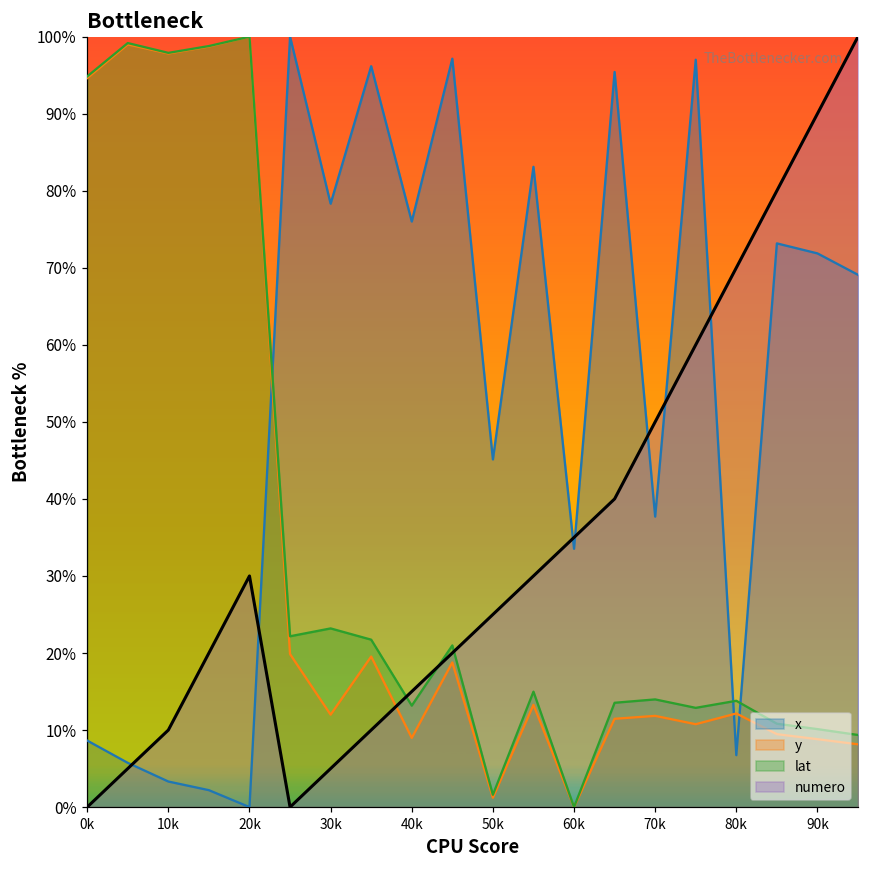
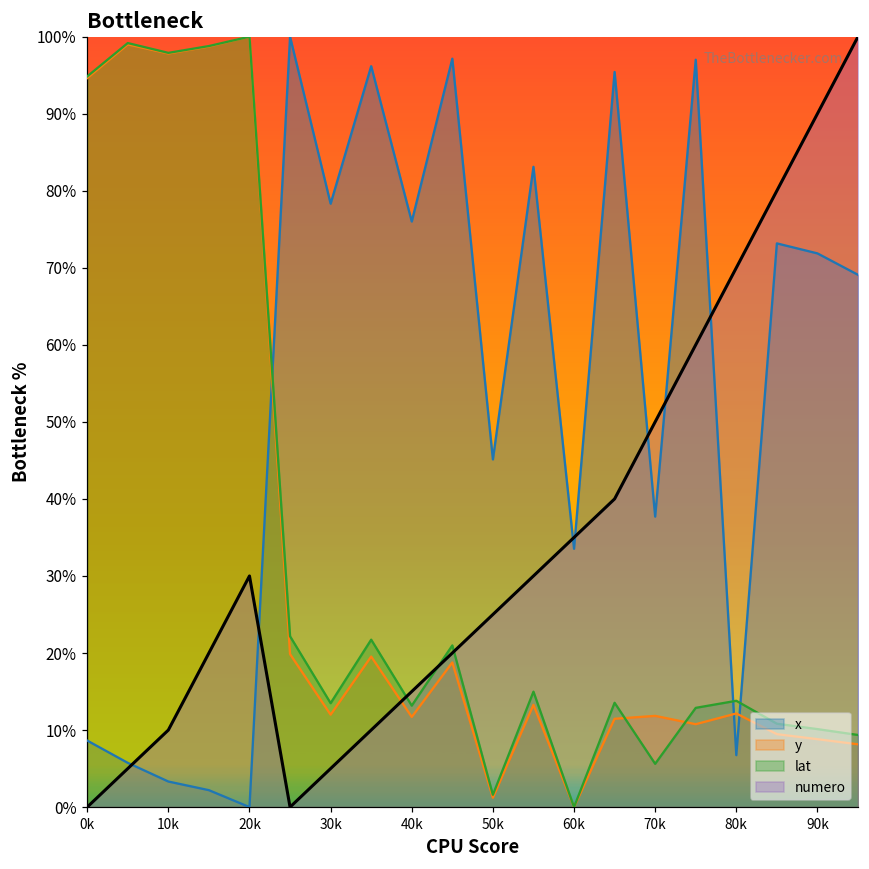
  {
    "x": {
      "0k": "9%",
      "10k": "3%",
      "20k": "0%",
      "30k": "78%",
      "40k": "76%",
      "50k": "45%",
      "60k": "34%",
      "70k": "38%",
      "80k": "7%",
      "90k": "72%"
    },
    "y": {
      "30k": "12%",
-     "40k": "9%",
+     "40k": "12%",
      "50k": "1%",
      "70k": "12%",
      "80k": "12%"
    },
    "lat": {
-     "30k": "23%",
+     "30k": "13%",
      "40k": "13%",
      "50k": "2%",
-     "70k": "14%",
+     "70k": "6%",
      "80k": "14%"
    },
    "numero": {
      "0k": "0%",
      "10k": "10%",
      "20k": "30%",
      "30k": "5%",
      "40k": "15%",
      "50k": "25%",
      "60k": "35%",
      "70k": "50%",
      "80k": "70%",
      "90k": "90%"
    }
  }
